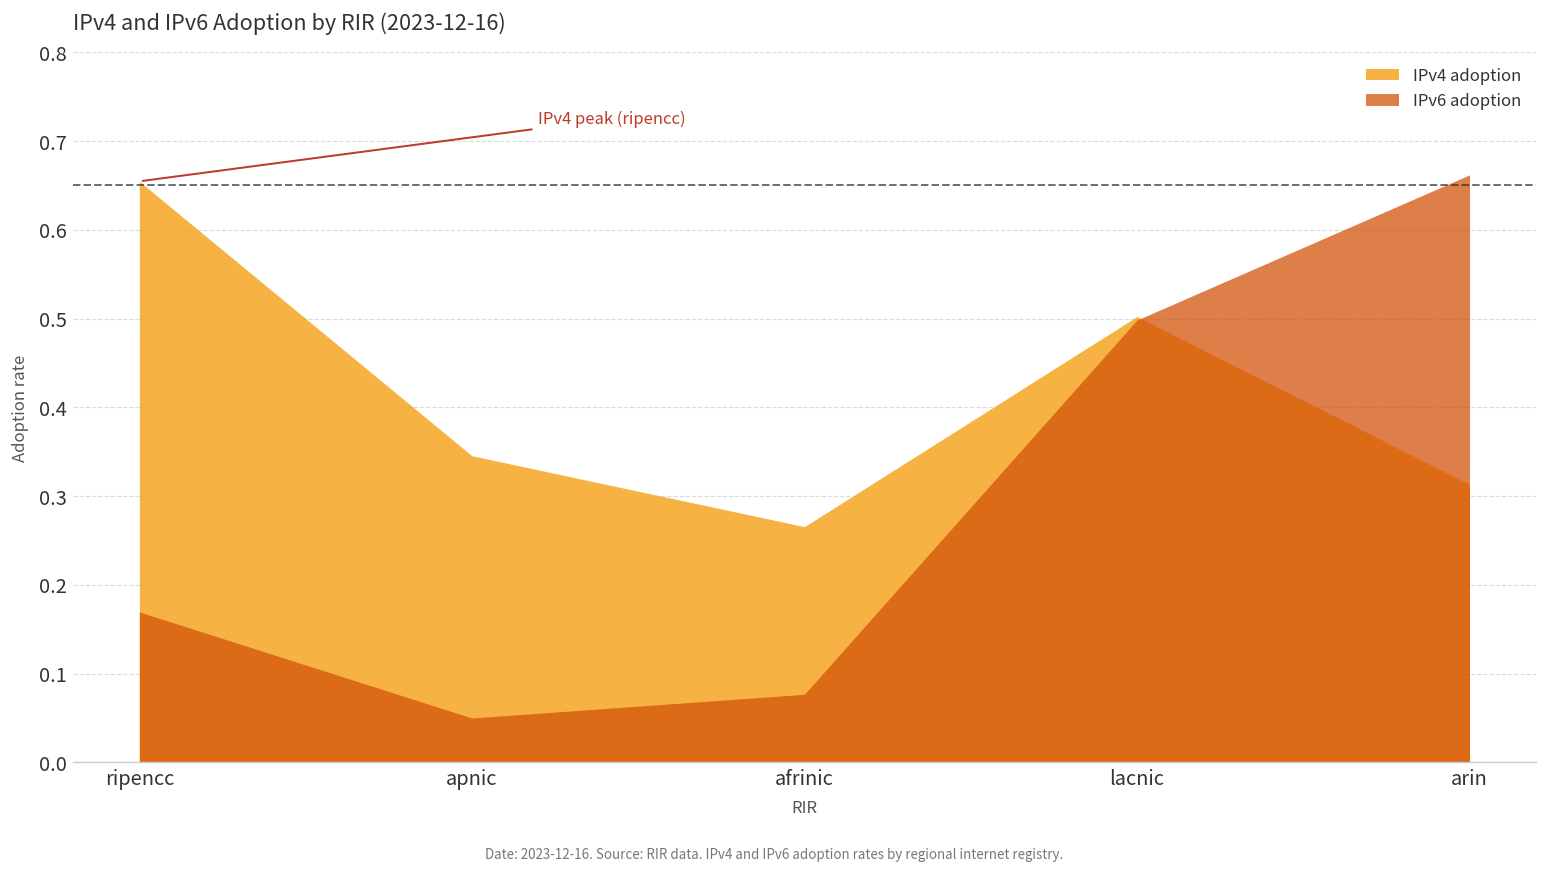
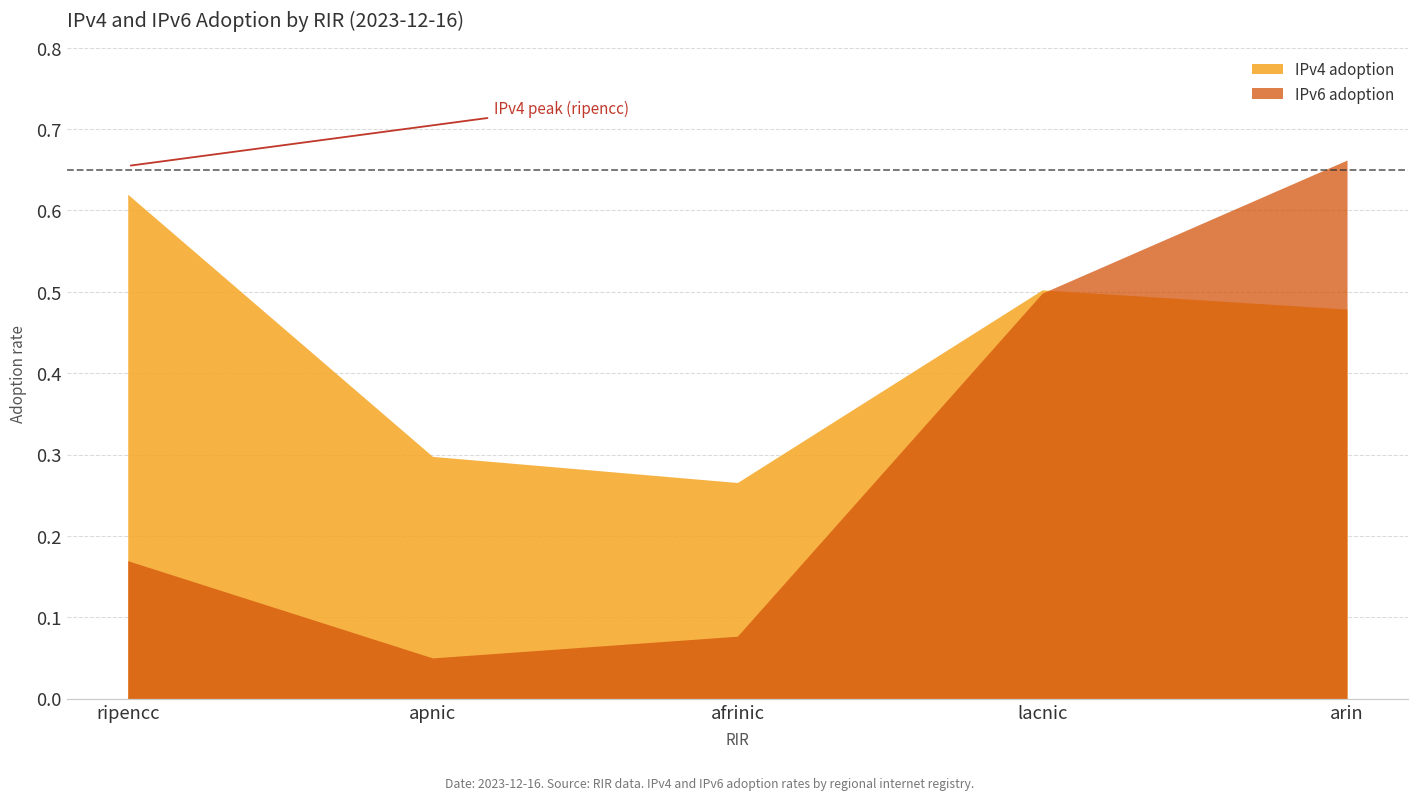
  {
    "IPv4 adoption": {
-     "ripencc": 0.65,
-     "apnic": 0.35,
+     "ripencc": 0.62,
+     "apnic": 0.30,
      "afrinic": 0.27,
      "lacnic": 0.50,
-     "arin": 0.31
+     "arin": 0.48
    },
    "IPv6 adoption": {
      "ripencc": 0.17,
      "apnic": 0.05,
      "afrinic": 0.08,
      "lacnic": 0.50,
      "arin": 0.66
    }
  }
